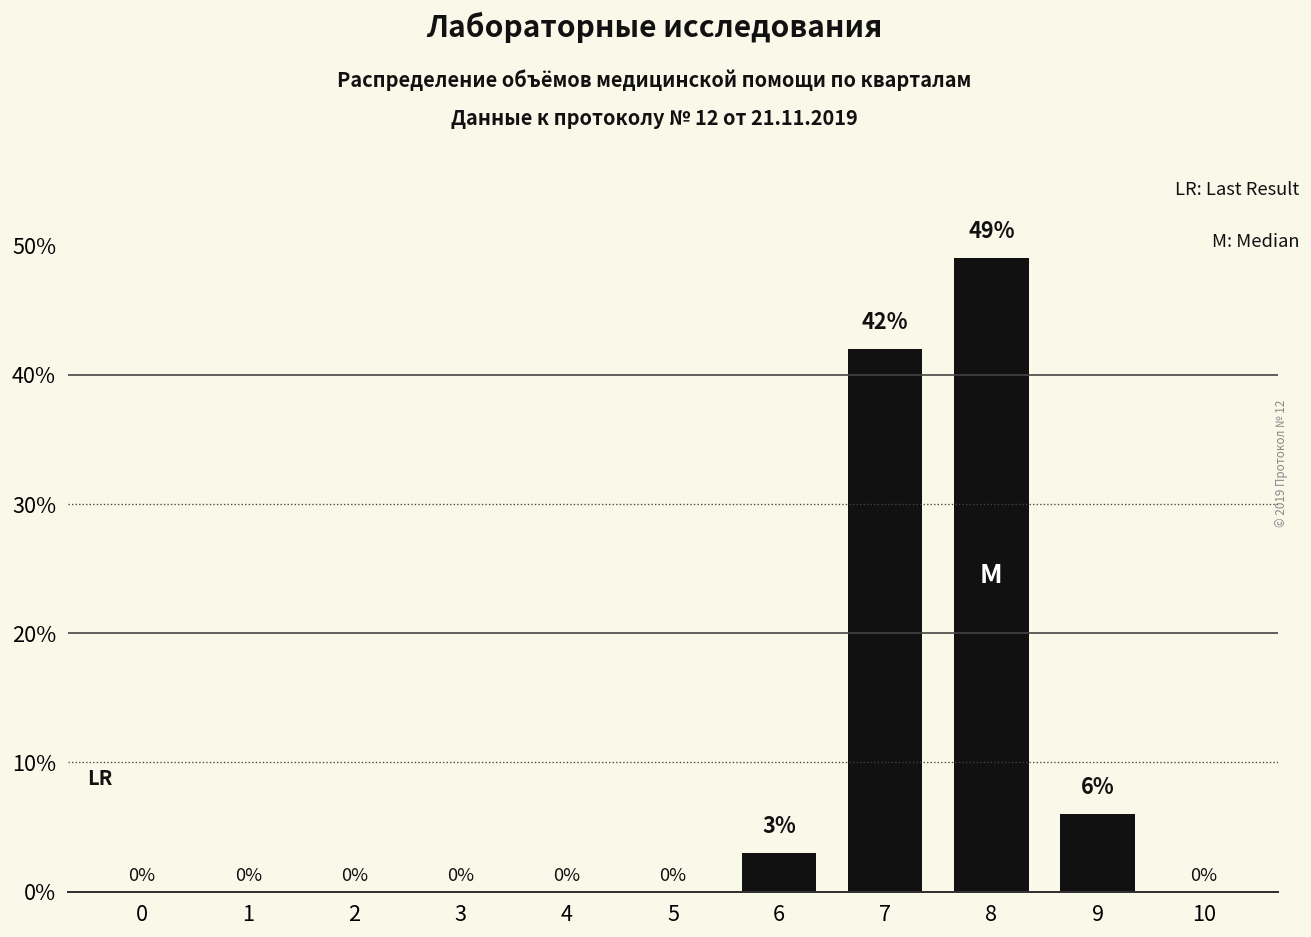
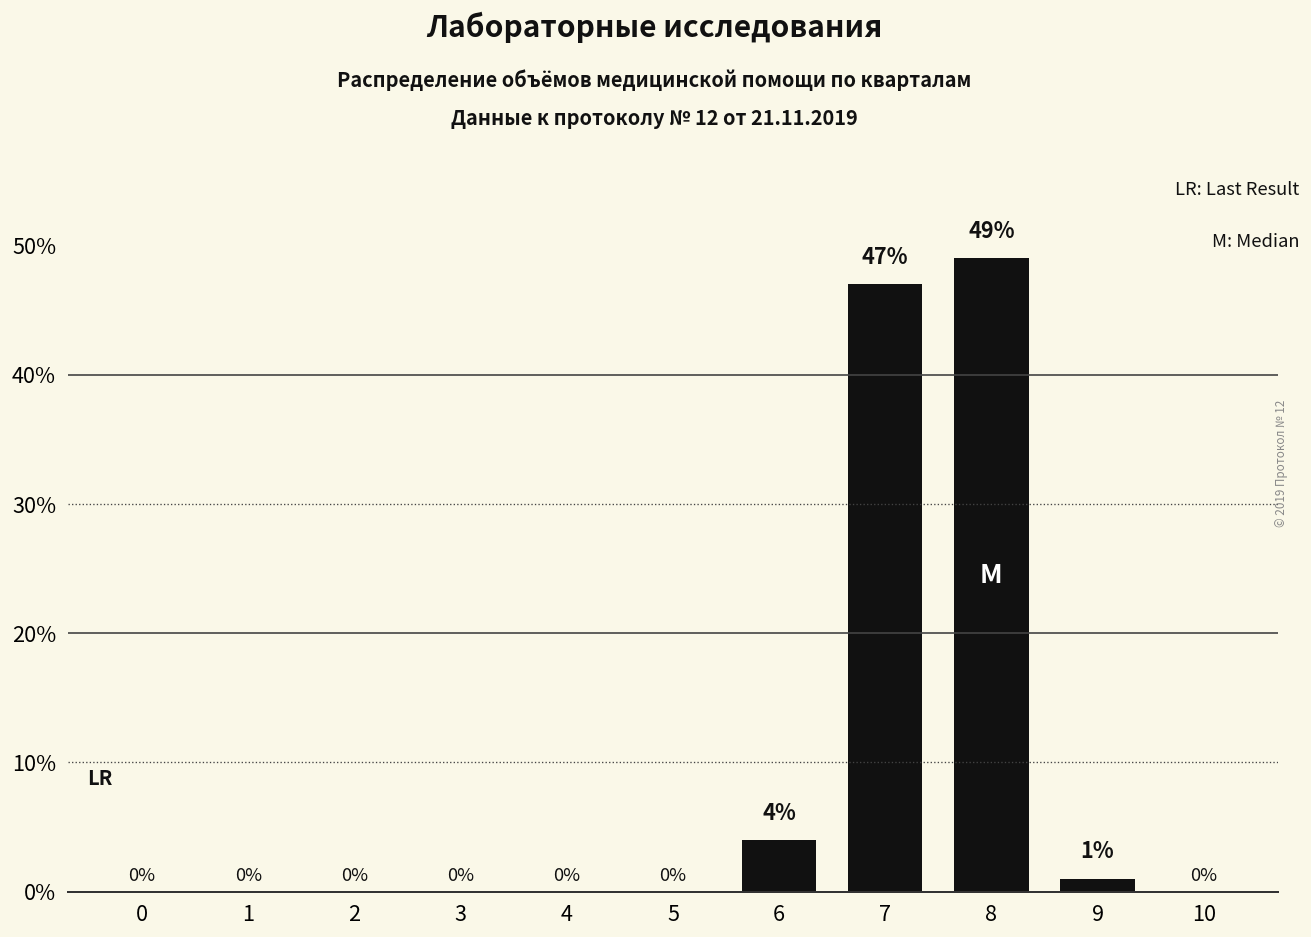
  {
    "0": "0%",
    "1": "0%",
    "2": "0%",
    "3": "0%",
    "4": "0%",
    "5": "0%",
-   "6": "3%",
-   "7": "42%",
+   "6": "4%",
+   "7": "47%",
    "8": "49%",
-   "9": "6%",
+   "9": "1%",
    "10": "0%"
  }
